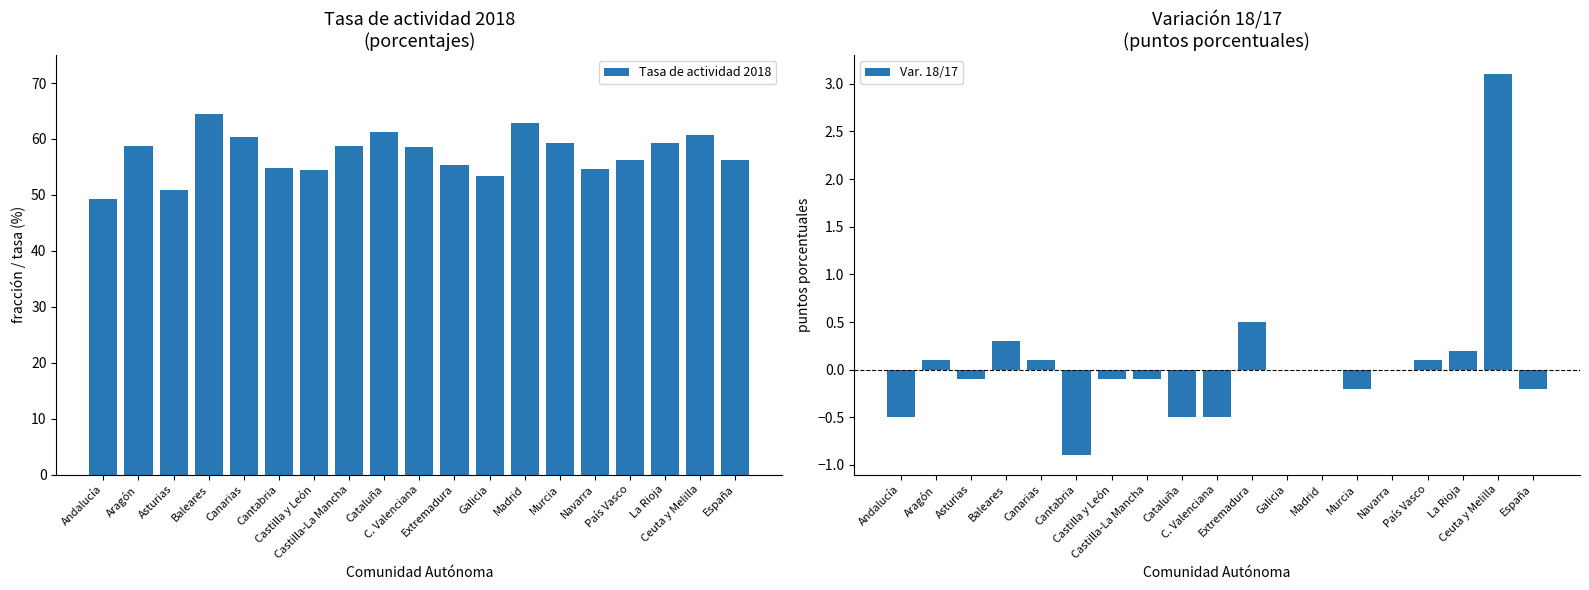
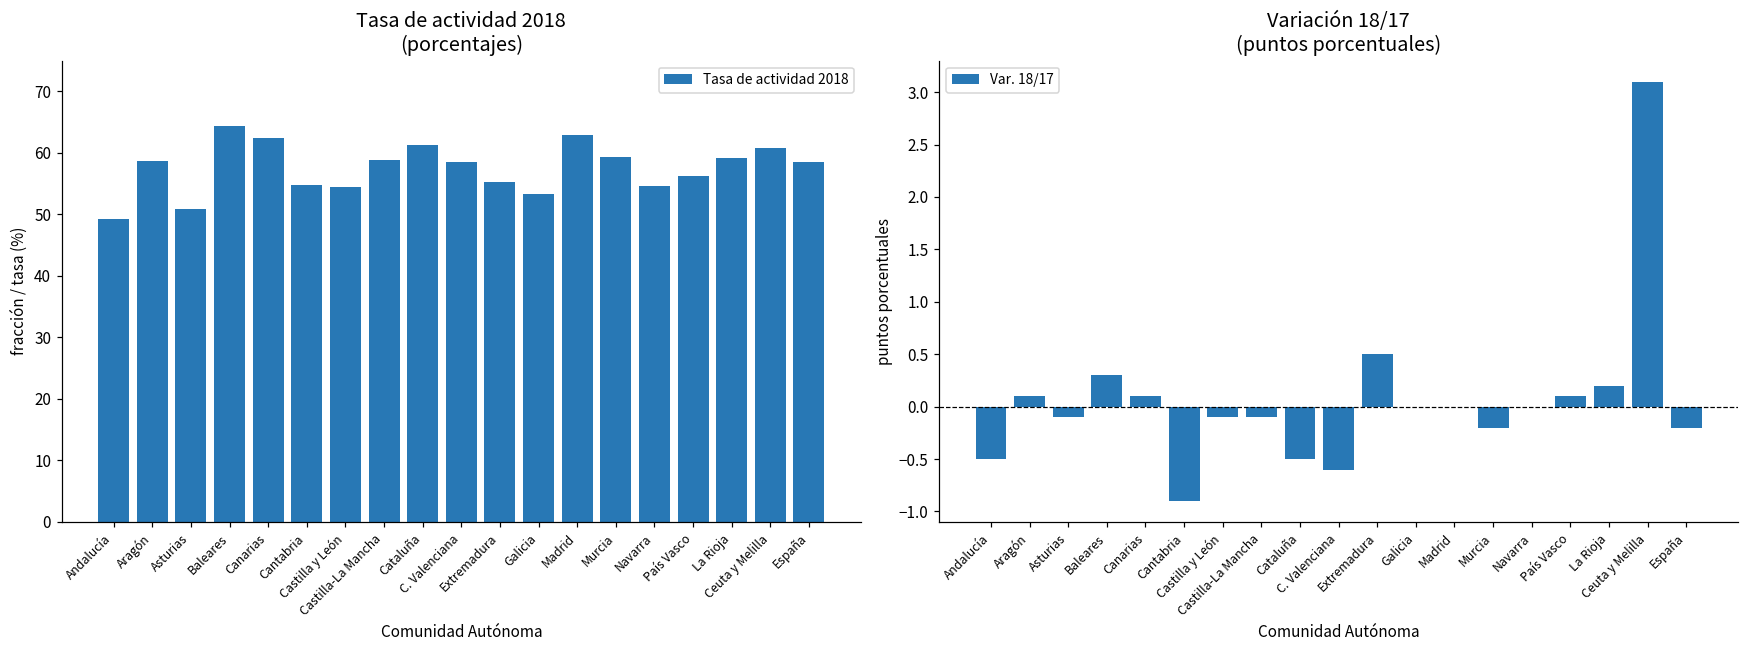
  {
    "Tasa de actividad 2018 (porcentajes)": {
      "Andalucía": 49,
      "Aragón": 59,
      "Asturias": 51,
      "Baleares": 64,
-     "Canarias": 60,
+     "Canarias": 63,
      "Cantabria": 55,
      "Castilla y León": 55,
      "Castilla-La Mancha": 59,
      "Cataluña": 61,
      "C. Valenciana": 59,
      "Extremadura": 55,
      "Galicia": 53,
      "Madrid": 63,
      "Murcia": 59,
      "Navarra": 55,
      "País Vasco": 56,
      "La Rioja": 59,
      "Ceuta y Melilla": 61,
-     "España": 56
+     "España": 59
    },
    "Variación 18/17 (puntos porcentuales)": {
      "Andalucía": -0.5,
      "Aragón": 0.1,
      "Asturias": -0.1,
      "Baleares": 0.3,
      "Canarias": 0.1,
      "Cantabria": -0.9,
      "Castilla y León": -0.1,
      "Castilla-La Mancha": -0.1,
      "Cataluña": -0.5,
-     "C. Valenciana": -0.5,
+     "C. Valenciana": -0.6,
      "Extremadura": 0.5,
      "Galicia": 0.0,
      "Madrid": 0.0,
      "Murcia": -0.2,
      "Navarra": 0.0,
      "País Vasco": 0.1,
      "La Rioja": 0.2,
      "Ceuta y Melilla": 3.1,
      "España": -0.2
    }
  }
